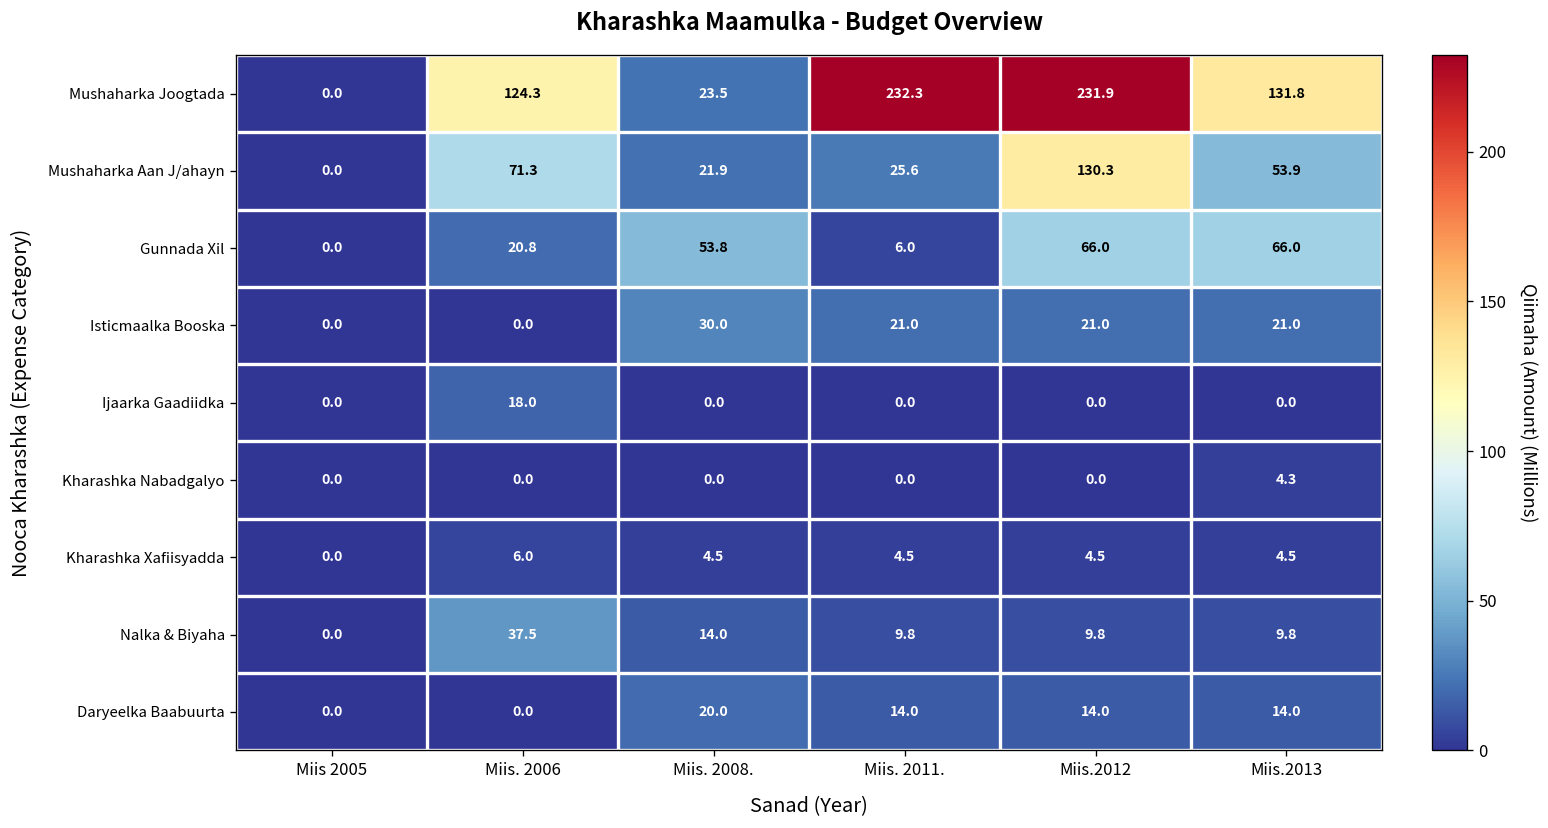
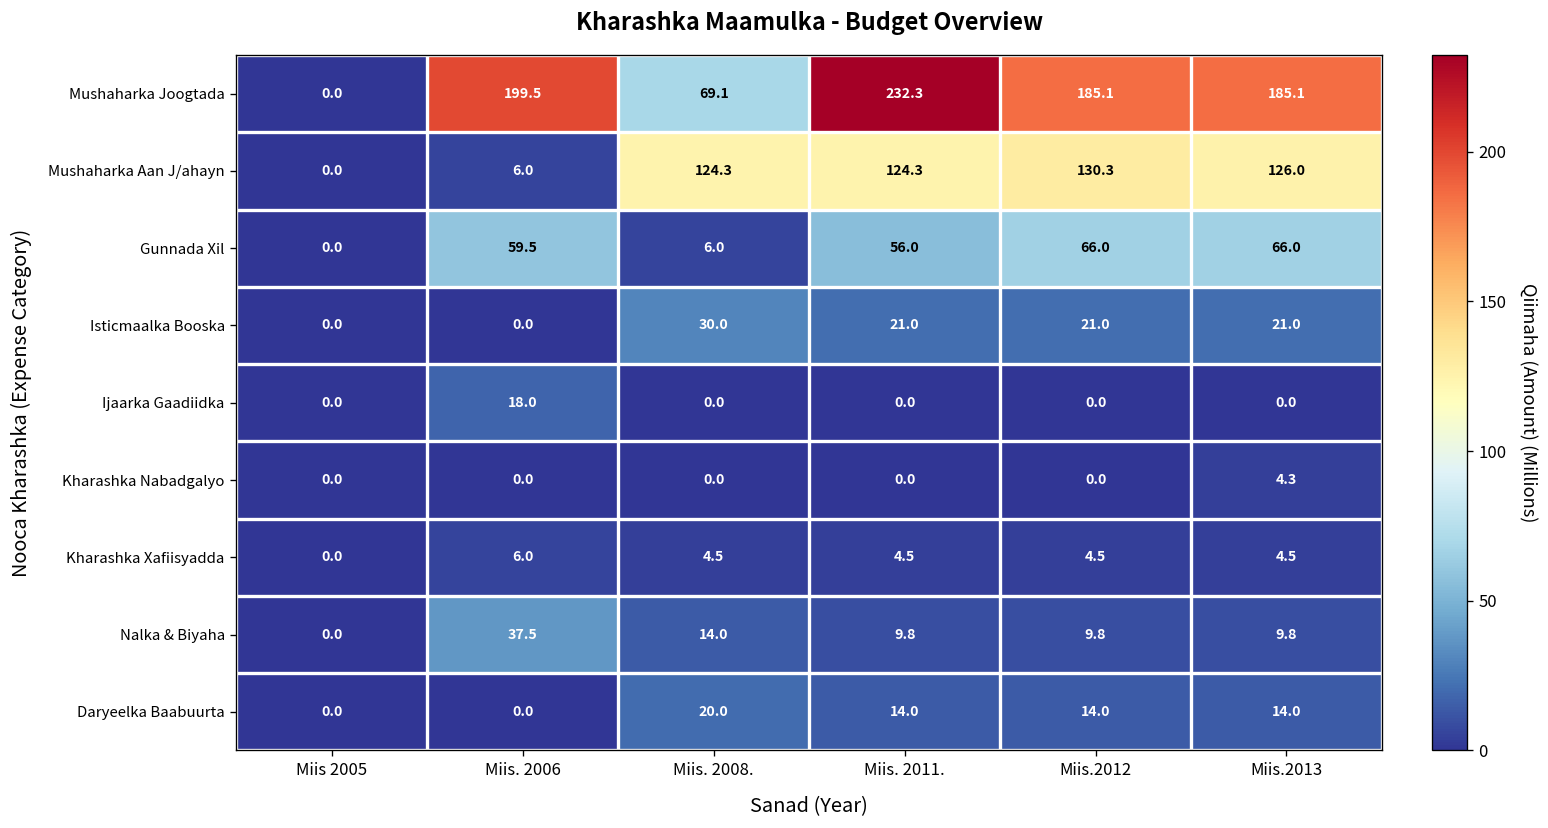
  {
    "Mushaharka Joogtada": {
      "Miis 2005": 0.0,
-     "Miis. 2006": 124.3,
-     "Miis. 2008.": 23.5,
+     "Miis. 2006": 199.5,
+     "Miis. 2008.": 69.1,
      "Miis. 2011.": 232.3,
-     "Miis.2012": 231.9,
-     "Miis.2013": 131.8
+     "Miis.2012": 185.1,
+     "Miis.2013": 185.1
    },
    "Mushaharka Aan J/ahayn": {
      "Miis 2005": 0.0,
-     "Miis. 2006": 71.3,
-     "Miis. 2008.": 21.9,
-     "Miis. 2011.": 25.6,
+     "Miis. 2006": 6.0,
+     "Miis. 2008.": 124.3,
+     "Miis. 2011.": 124.3,
      "Miis.2012": 130.3,
-     "Miis.2013": 53.9
+     "Miis.2013": 126.0
    },
    "Gunnada Xil": {
      "Miis 2005": 0.0,
-     "Miis. 2006": 20.8,
-     "Miis. 2008.": 53.8,
-     "Miis. 2011.": 6.0,
+     "Miis. 2006": 59.5,
+     "Miis. 2008.": 6.0,
+     "Miis. 2011.": 56.0,
      "Miis.2012": 66.0,
      "Miis.2013": 66.0
    },
    "Isticmaalka Booska": {
      "Miis 2005": 0.0,
      "Miis. 2006": 0.0,
      "Miis. 2008.": 30.0,
      "Miis. 2011.": 21.0,
      "Miis.2012": 21.0,
      "Miis.2013": 21.0
    },
    "Ijaarka Gaadiidka": {
      "Miis 2005": 0.0,
      "Miis. 2006": 18.0,
      "Miis. 2008.": 0.0,
      "Miis. 2011.": 0.0,
      "Miis.2012": 0.0,
      "Miis.2013": 0.0
    },
    "Kharashka Nabadgalyo": {
      "Miis 2005": 0.0,
      "Miis. 2006": 0.0,
      "Miis. 2008.": 0.0,
      "Miis. 2011.": 0.0,
      "Miis.2012": 0.0,
      "Miis.2013": 4.3
    },
    "Kharashka Xafiisyadda": {
      "Miis 2005": 0.0,
      "Miis. 2006": 6.0,
      "Miis. 2008.": 4.5,
      "Miis. 2011.": 4.5,
      "Miis.2012": 4.5,
      "Miis.2013": 4.5
    },
    "Nalka & Biyaha": {
      "Miis 2005": 0.0,
      "Miis. 2006": 37.5,
      "Miis. 2008.": 14.0,
      "Miis. 2011.": 9.8,
      "Miis.2012": 9.8,
      "Miis.2013": 9.8
    },
    "Daryeelka Baabuurta": {
      "Miis 2005": 0.0,
      "Miis. 2006": 0.0,
      "Miis. 2008.": 20.0,
      "Miis. 2011.": 14.0,
      "Miis.2012": 14.0,
      "Miis.2013": 14.0
    }
  }
